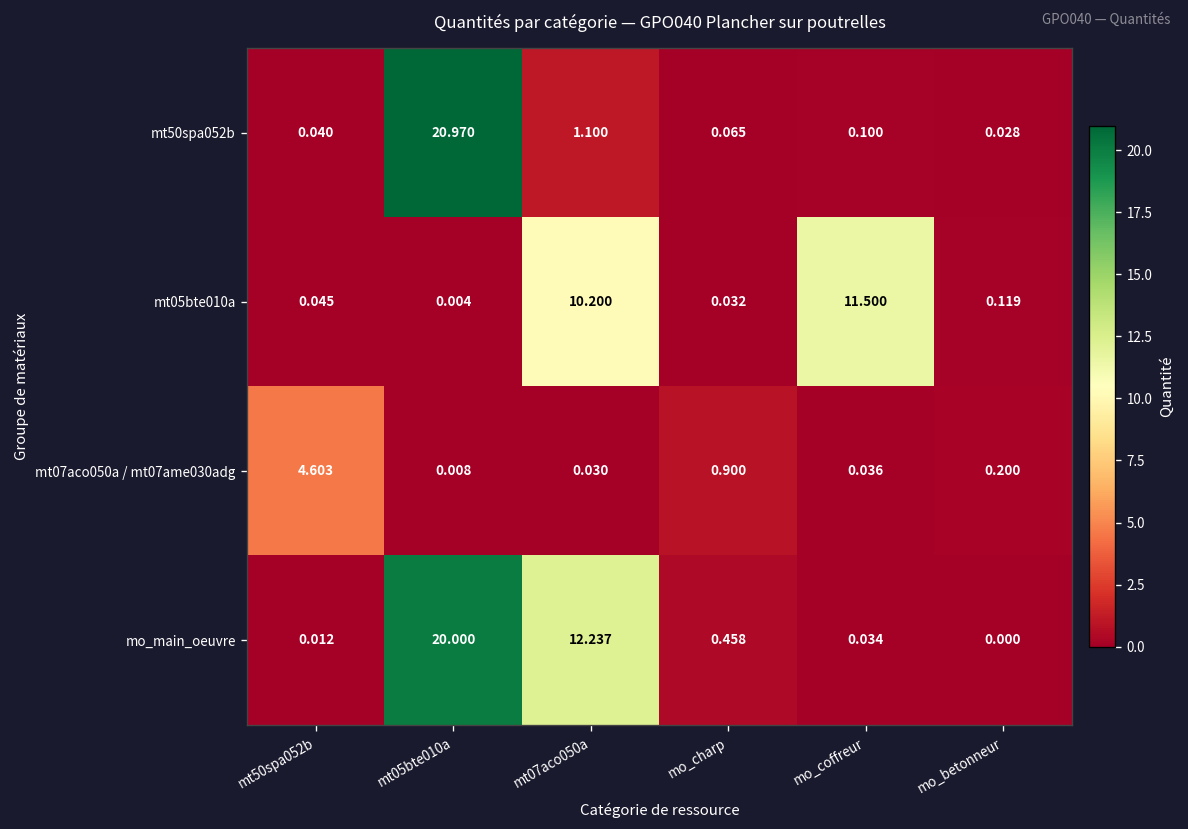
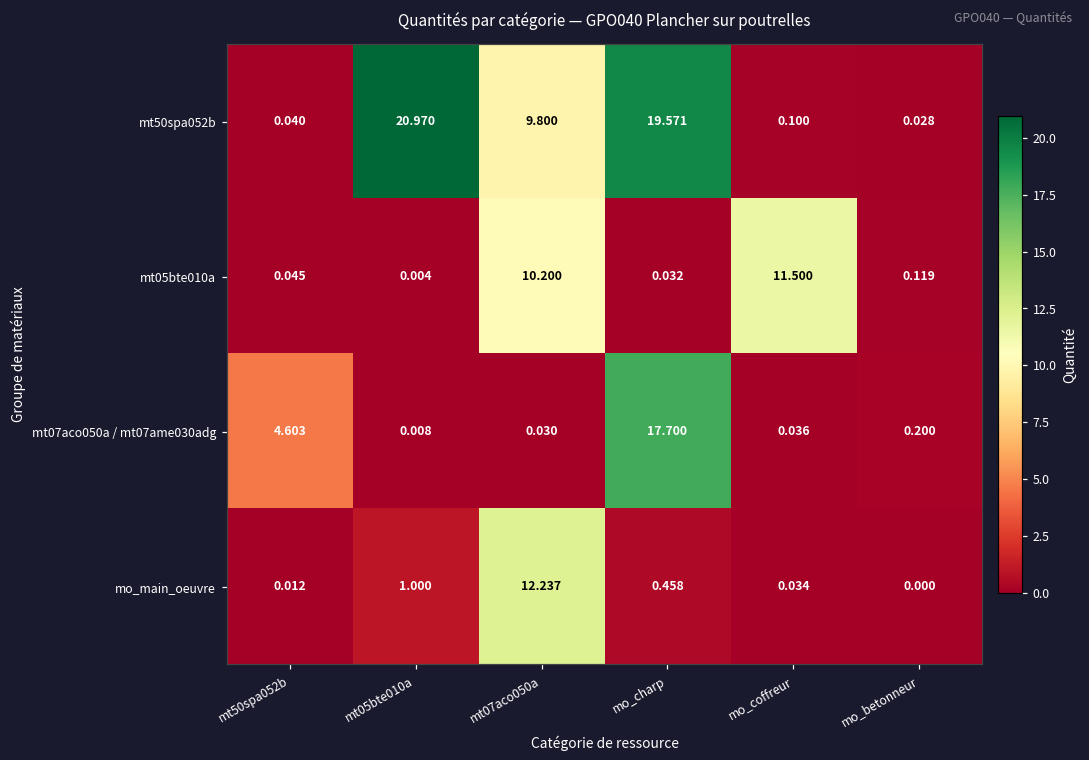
  {
    "mt50spa052b": {
      "mt50spa052b": 0.040,
      "mt05bte010a": 20.970,
-     "mt07aco050a": 1.100,
-     "mo_charp": 0.065,
+     "mt07aco050a": 9.800,
+     "mo_charp": 19.571,
      "mo_coffreur": 0.100,
      "mo_betonneur": 0.028
    },
    "mt05bte010a": {
      "mt50spa052b": 0.045,
      "mt05bte010a": 0.004,
      "mt07aco050a": 10.200,
      "mo_charp": 0.032,
      "mo_coffreur": 11.500,
      "mo_betonneur": 0.119
    },
    "mt07aco050a / mt07ame030adg": {
      "mt50spa052b": 4.603,
      "mt05bte010a": 0.008,
      "mt07aco050a": 0.030,
-     "mo_charp": 0.900,
+     "mo_charp": 17.700,
      "mo_coffreur": 0.036,
      "mo_betonneur": 0.200
    },
    "mo_main_oeuvre": {
      "mt50spa052b": 0.012,
-     "mt05bte010a": 20.000,
+     "mt05bte010a": 1.000,
      "mt07aco050a": 12.237,
      "mo_charp": 0.458,
      "mo_coffreur": 0.034,
      "mo_betonneur": 0.000
    }
  }
